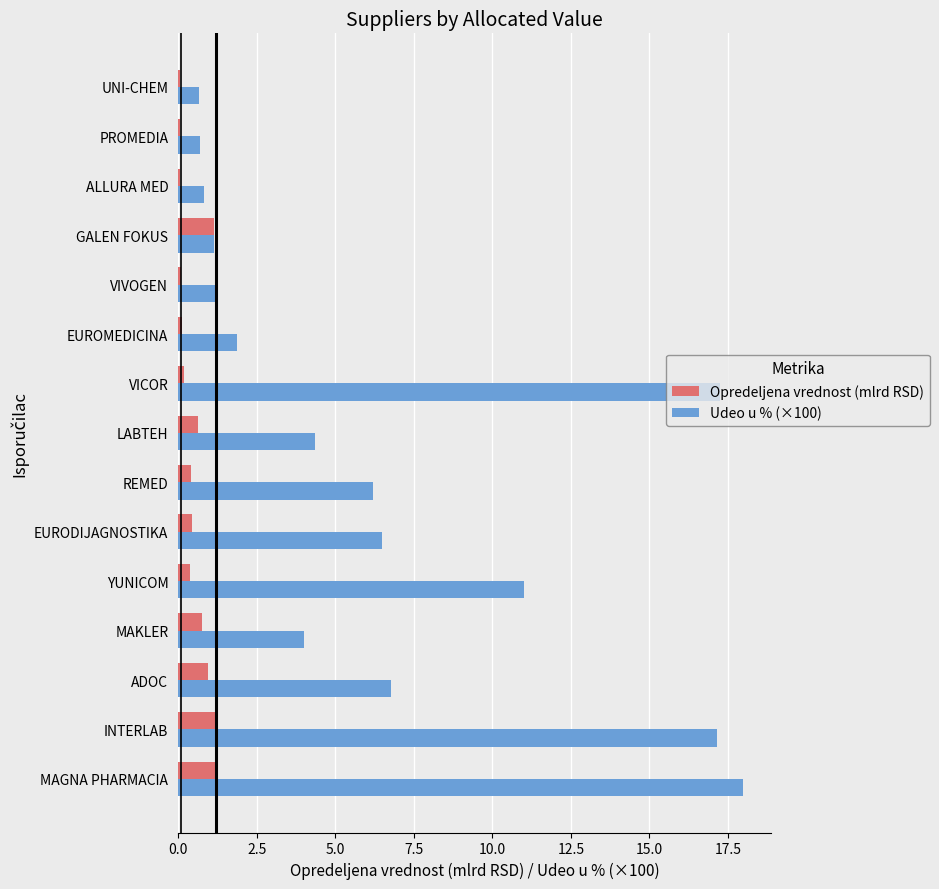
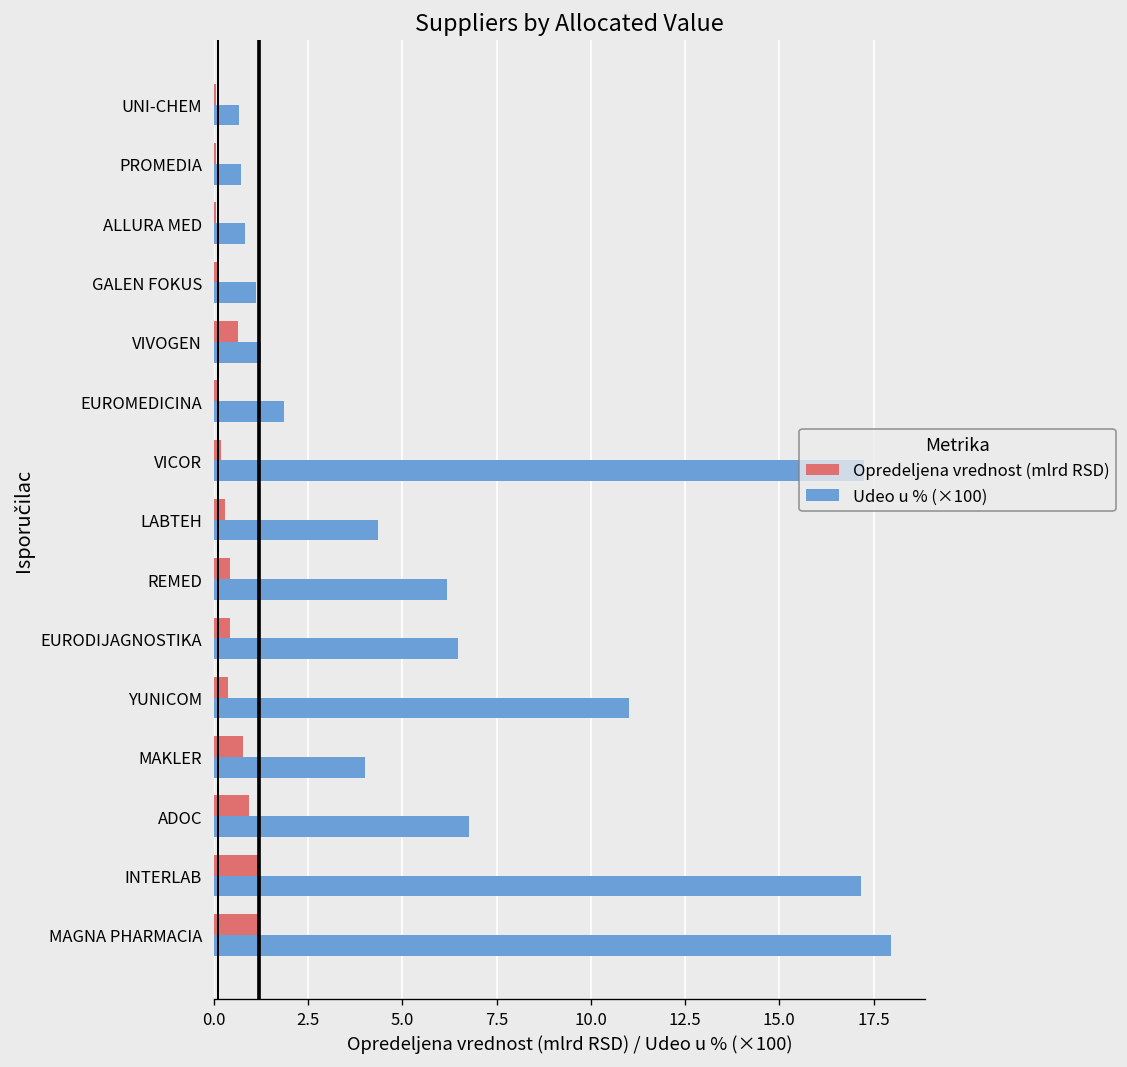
  {
    "Opredeljena vrednost (mlrd RSD)": {
-     "GALEN FOKUS": 1.1,
-     "VIVOGEN": 0.1,
+     "GALEN FOKUS": 0.1,
+     "VIVOGEN": 0.7,
      "EUROMEDICINA": 0.1,
      "VICOR": 0.2,
-     "LABTEH": 0.6,
+     "LABTEH": 0.3,
      "REMED": 0.4,
      "EURODIJAGNOSTIKA": 0.4,
      "YUNICOM": 0.4,
      "MAKLER": 0.8,
      "ADOC": 0.9,
      "INTERLAB": 1.2,
      "MAGNA PHARMACIA": 1.2
    },
    "Udeo u % (×100)": {
      "UNI-CHEM": 0.7,
      "PROMEDIA": 0.7,
      "ALLURA MED": 0.8,
      "GALEN FOKUS": 1.1,
      "VIVOGEN": 1.3,
      "EUROMEDICINA": 1.9,
      "LABTEH": 4.4,
      "REMED": 6.2,
      "EURODIJAGNOSTIKA": 6.5,
      "YUNICOM": 11.0,
      "MAKLER": 4.0,
      "ADOC": 6.8,
      "INTERLAB": 17.2,
      "MAGNA PHARMACIA": 18.0
    }
  }
